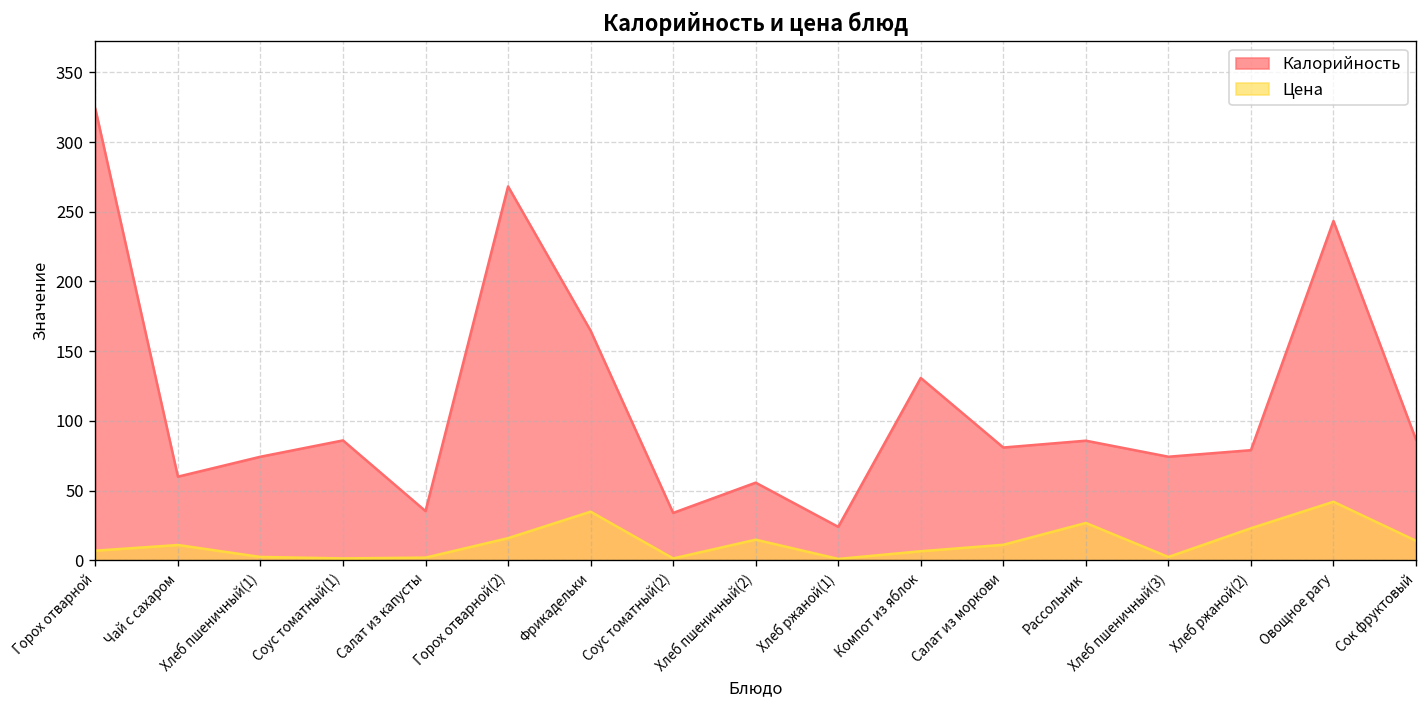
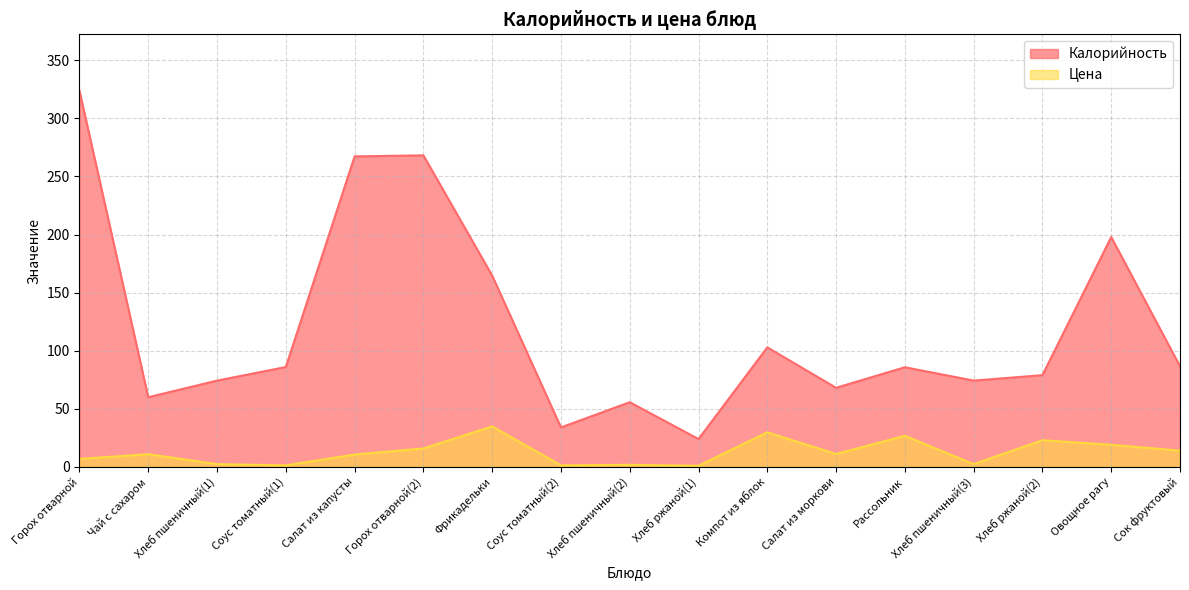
  {
    "Калорийность": {
      "Горох отварной": 324,
      "Чай с сахаром": 60,
      "Хлеб пшеничный(1)": 74,
      "Соус томатный(1)": 86,
-     "Салат из капусты": 35,
+     "Салат из капусты": 267,
      "Горох отварной(2)": 268,
      "Фрикадельки": 165,
      "Соус томатный(2)": 34,
      "Хлеб пшеничный(2)": 56,
      "Хлеб ржаной(1)": 24,
-     "Компот из яблок": 131,
-     "Салат из моркови": 81,
+     "Компот из яблок": 103,
+     "Салат из моркови": 68,
      "Рассольник": 86,
      "Хлеб пшеничный(3)": 74,
      "Хлеб ржаной(2)": 79,
-     "Овощное рагу": 243,
+     "Овощное рагу": 198,
      "Сок фруктовый": 87
    },
    "Цена": {
      "Горох отварной": 7,
      "Чай с сахаром": 11,
      "Хлеб пшеничный(1)": 2,
      "Соус томатный(1)": 1,
-     "Салат из капусты": 2,
+     "Салат из капусты": 11,
      "Горох отварной(2)": 16,
      "Фрикадельки": 35,
      "Соус томатный(2)": 1,
-     "Хлеб пшеничный(2)": 15,
+     "Хлеб пшеничный(2)": 2,
      "Хлеб ржаной(1)": 1,
-     "Компот из яблок": 7,
+     "Компот из яблок": 30,
      "Салат из моркови": 11,
      "Рассольник": 27,
      "Хлеб пшеничный(3)": 2,
      "Хлеб ржаной(2)": 23,
-     "Овощное рагу": 42,
+     "Овощное рагу": 19,
      "Сок фруктовый": 14
    }
  }
